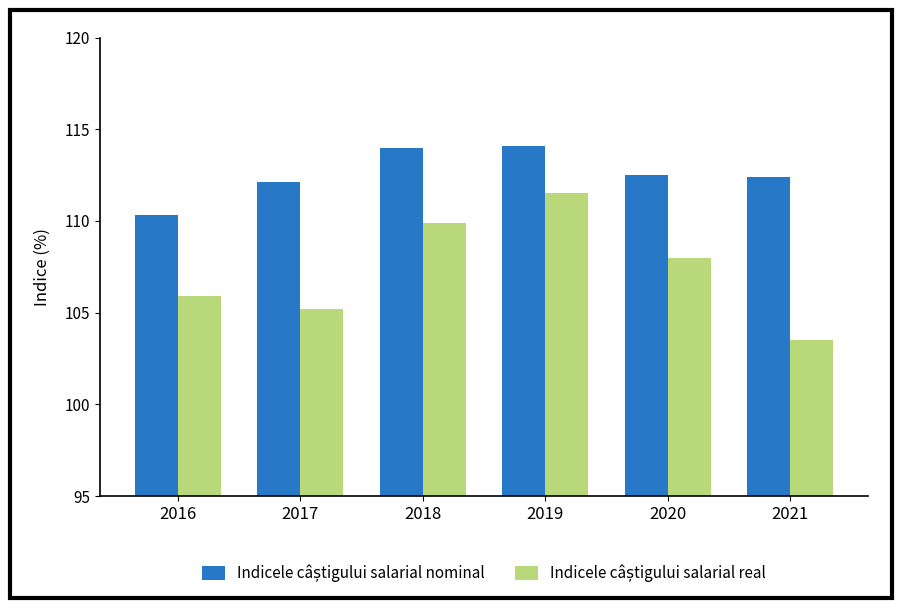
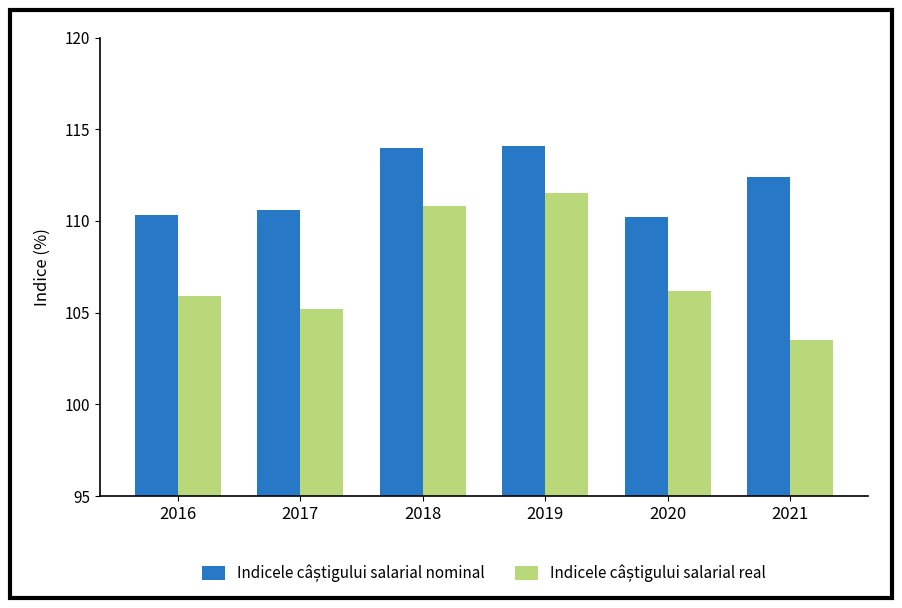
  {
    "Indicele câștigului salarial nominal": {
      "2016": 110.3,
-     "2017": 112.1,
+     "2017": 110.6,
      "2018": 114.0,
      "2019": 114.1,
-     "2020": 112.5,
+     "2020": 110.2,
      "2021": 112.4
    },
    "Indicele câștigului salarial real": {
      "2016": 105.9,
      "2017": 105.2,
-     "2018": 109.9,
+     "2018": 110.8,
      "2019": 111.5,
-     "2020": 108.0,
+     "2020": 106.2,
      "2021": 103.5
    }
  }
